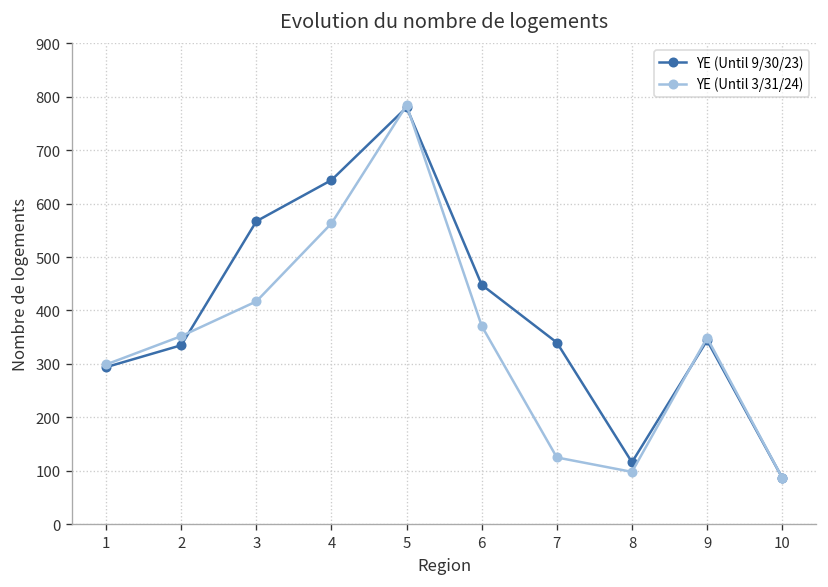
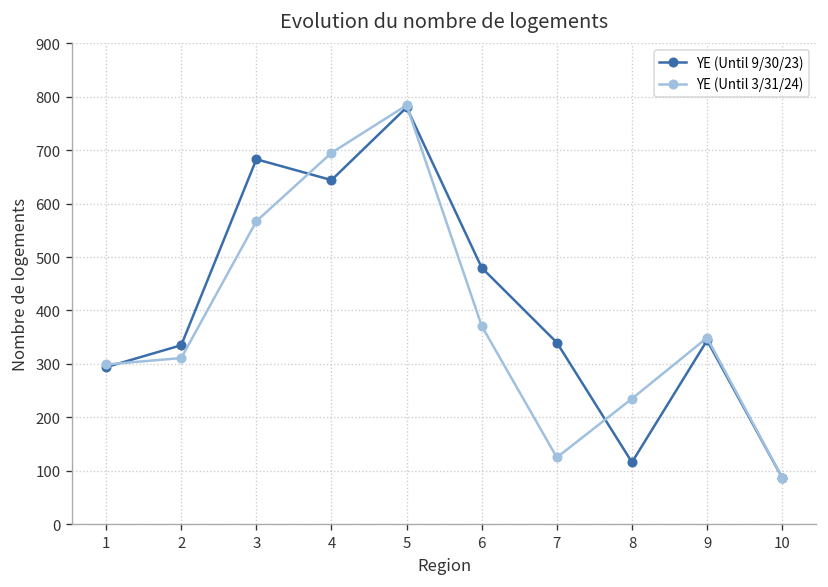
  {
    "YE (Until 9/30/23)": {
      "2": 340,
-     "3": 570,
+     "3": 680,
      "4": 640,
-     "6": 450,
+     "6": 480,
      "7": 340,
      "8": 120
    },
    "YE (Until 3/31/24)": {
-     "2": 350,
-     "3": 420,
-     "4": 560,
+     "2": 310,
+     "3": 570,
+     "4": 700,
      "6": 370,
      "7": 130,
-     "8": 100
+     "8": 240
    }
  }
